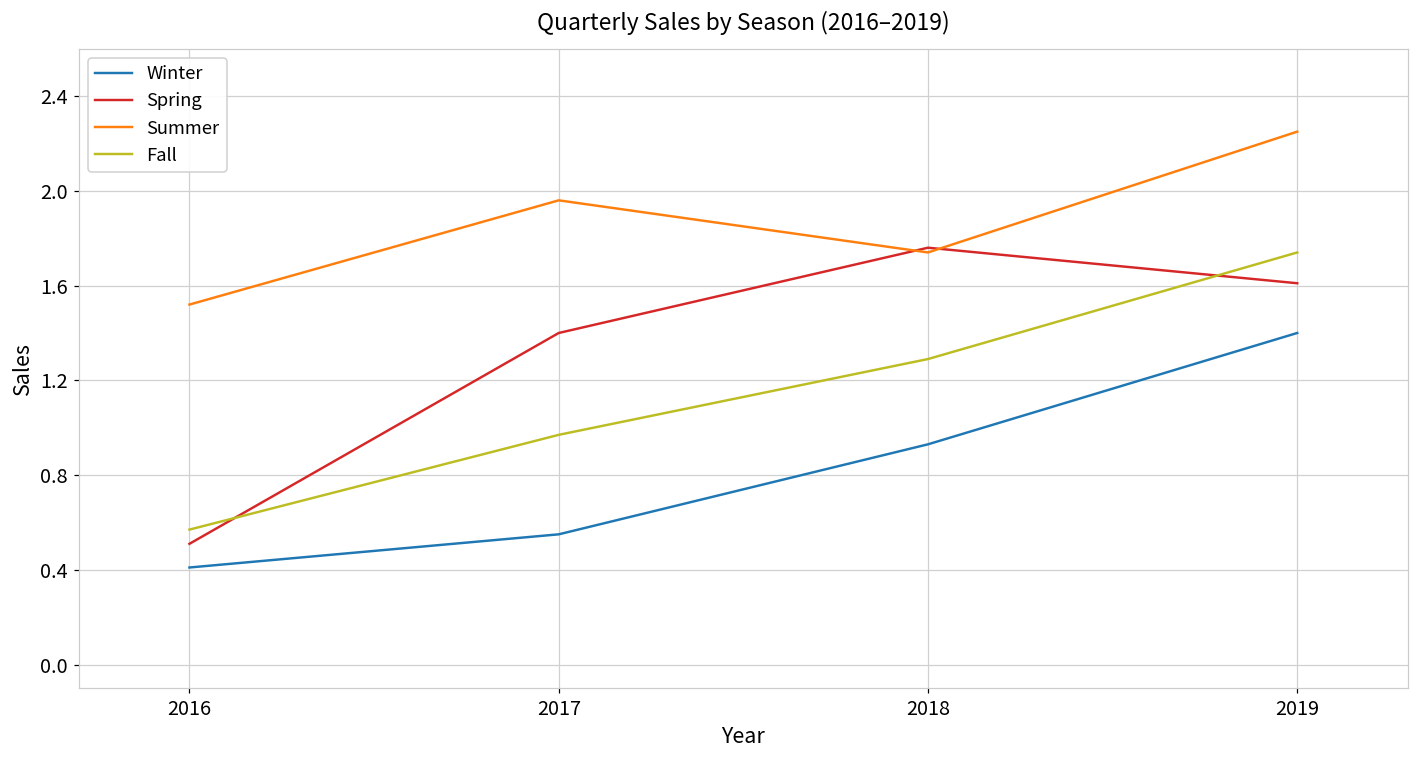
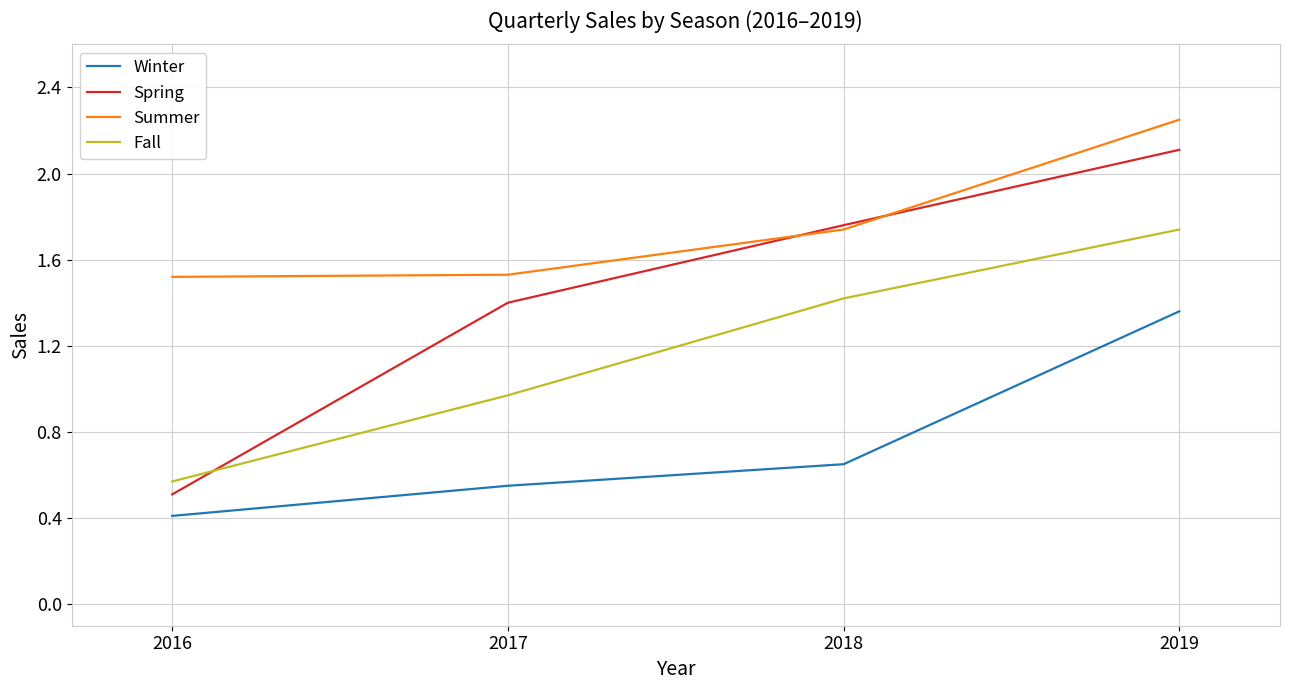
  {
    "Winter": {
      "2016": 0.41,
      "2017": 0.55,
-     "2018": 0.93,
-     "2019": 1.40
+     "2018": 0.65,
+     "2019": 1.36
    },
    "Spring": {
      "2016": 0.51,
      "2017": 1.40,
      "2018": 1.76,
-     "2019": 1.61
+     "2019": 2.11
    },
    "Summer": {
      "2016": 1.52,
-     "2017": 1.96,
+     "2017": 1.53,
      "2018": 1.74,
      "2019": 2.25
    },
    "Fall": {
      "2016": 0.57,
      "2017": 0.97,
-     "2018": 1.29,
+     "2018": 1.42,
      "2019": 1.74
    }
  }
